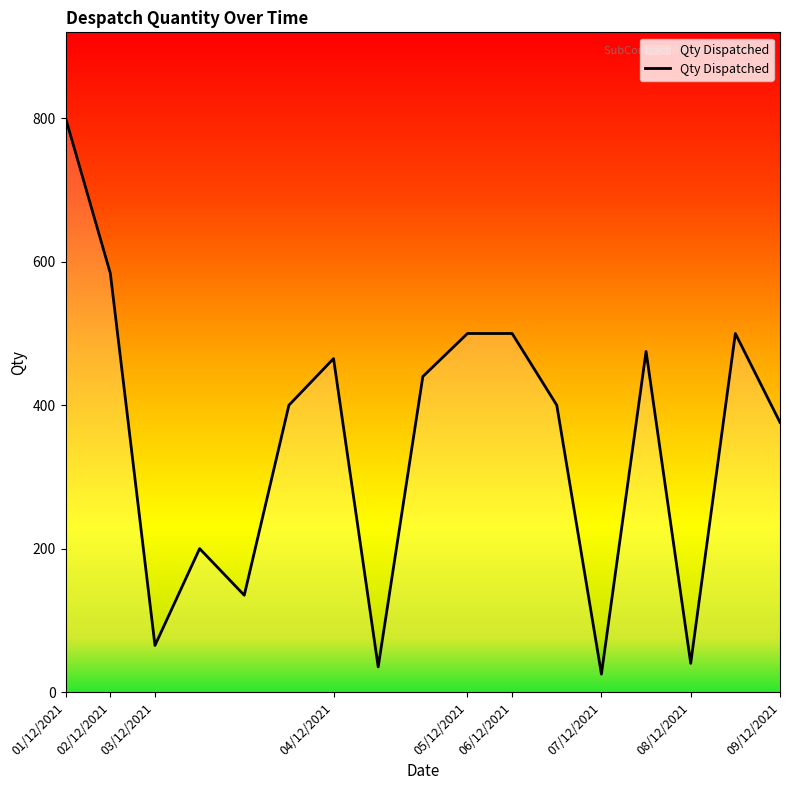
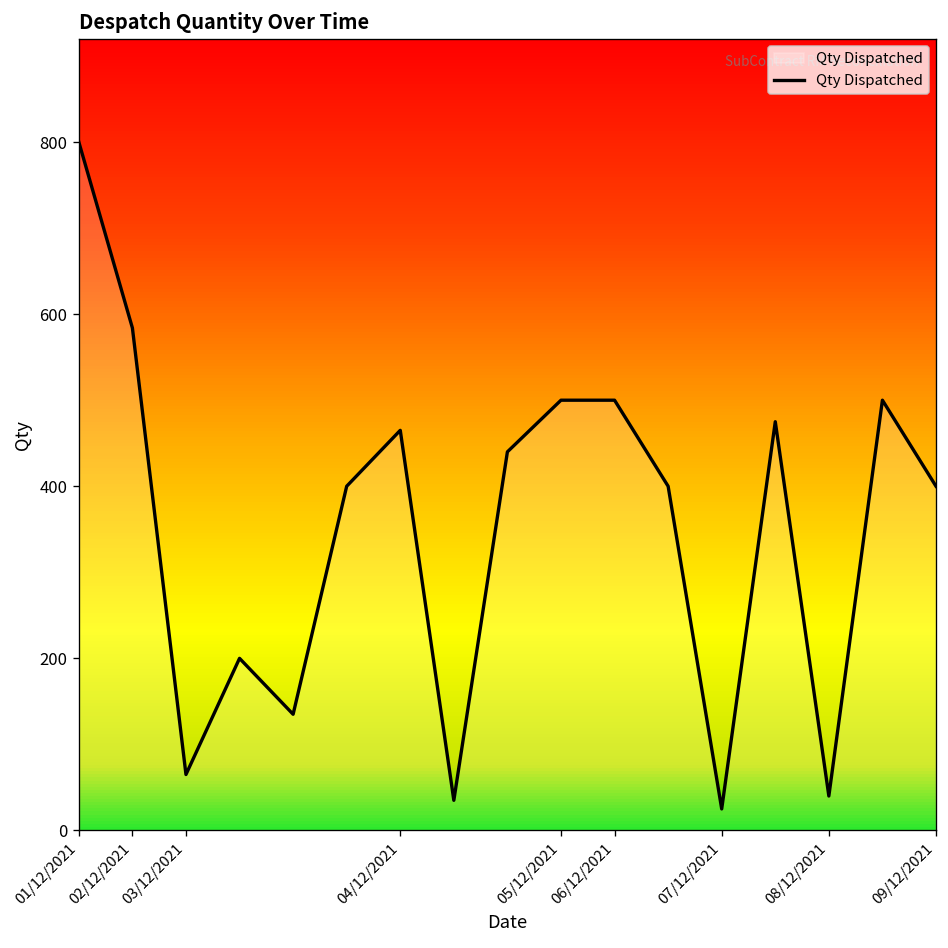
  {
    "01/12/2021": 800,
    "02/12/2021": 580,
    "05/12/2021": 500,
-   "09/12/2021": 380
+   "09/12/2021": 400
  }
